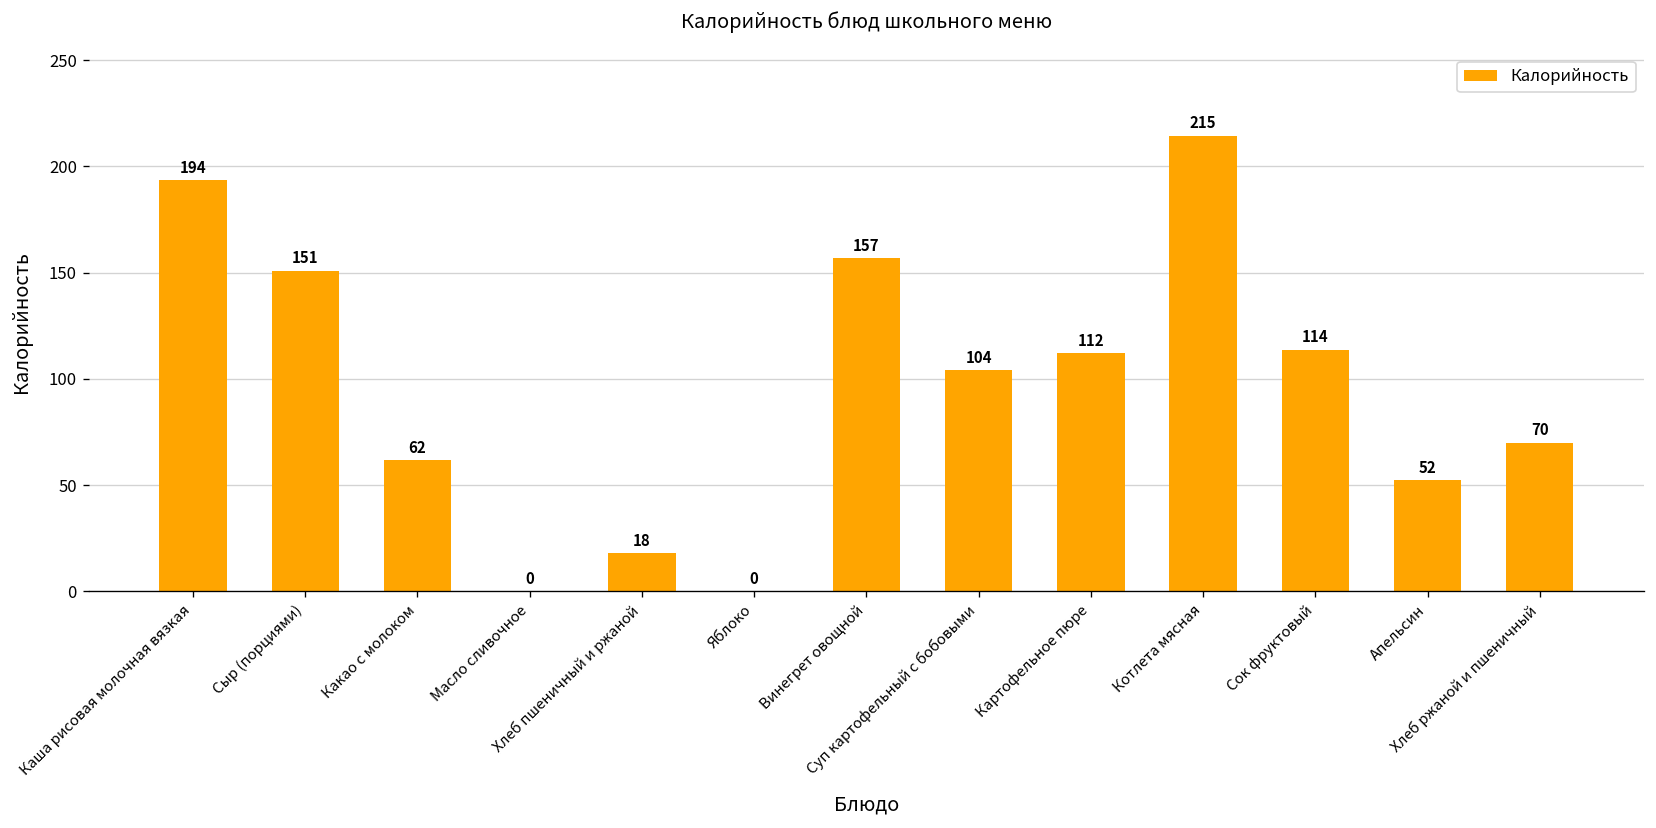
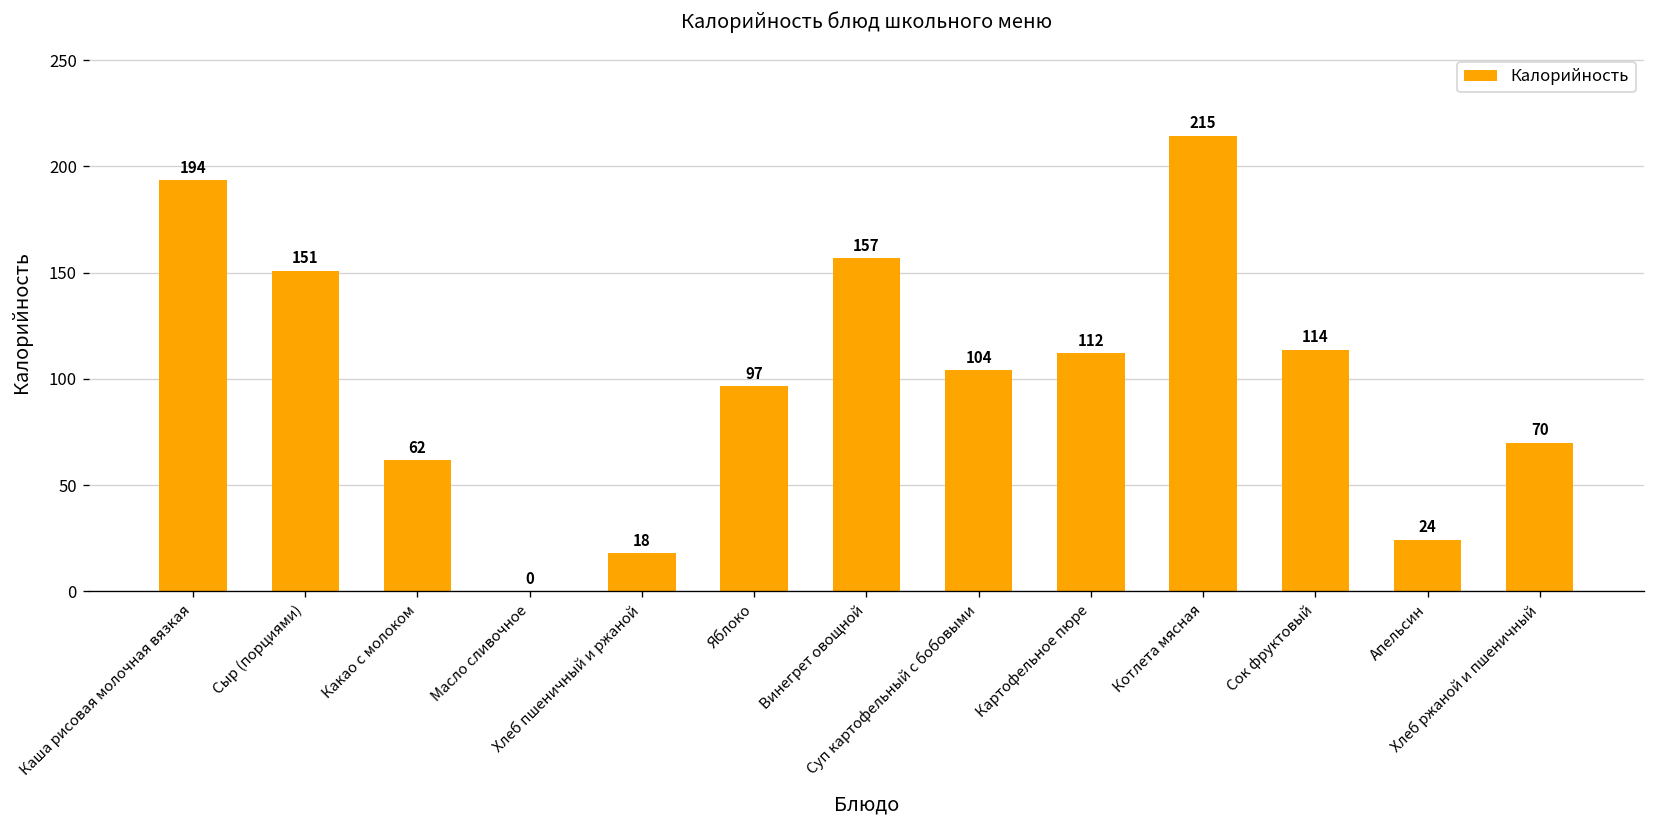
  {
    "Каша рисовая молочная вязкая": 194,
    "Сыр (порциями)": 151,
    "Какао с молоком": 62,
    "Масло сливочное": 0,
    "Хлеб пшеничный и ржаной": 18,
-   "Яблоко": 0,
+   "Яблоко": 97,
    "Винегрет овощной": 157,
    "Суп картофельный с бобовыми": 104,
    "Картофельное пюре": 112,
    "Котлета мясная": 215,
    "Сок фруктовый": 114,
-   "Апельсин": 52,
+   "Апельсин": 24,
    "Хлеб ржаной и пшеничный": 70
  }
